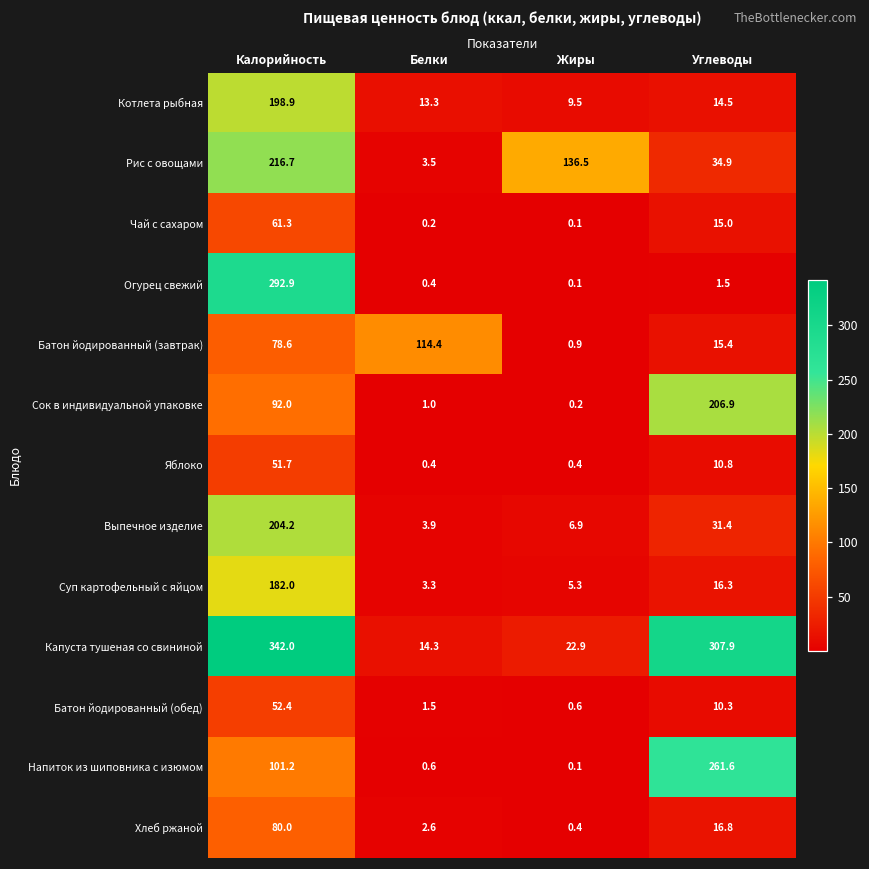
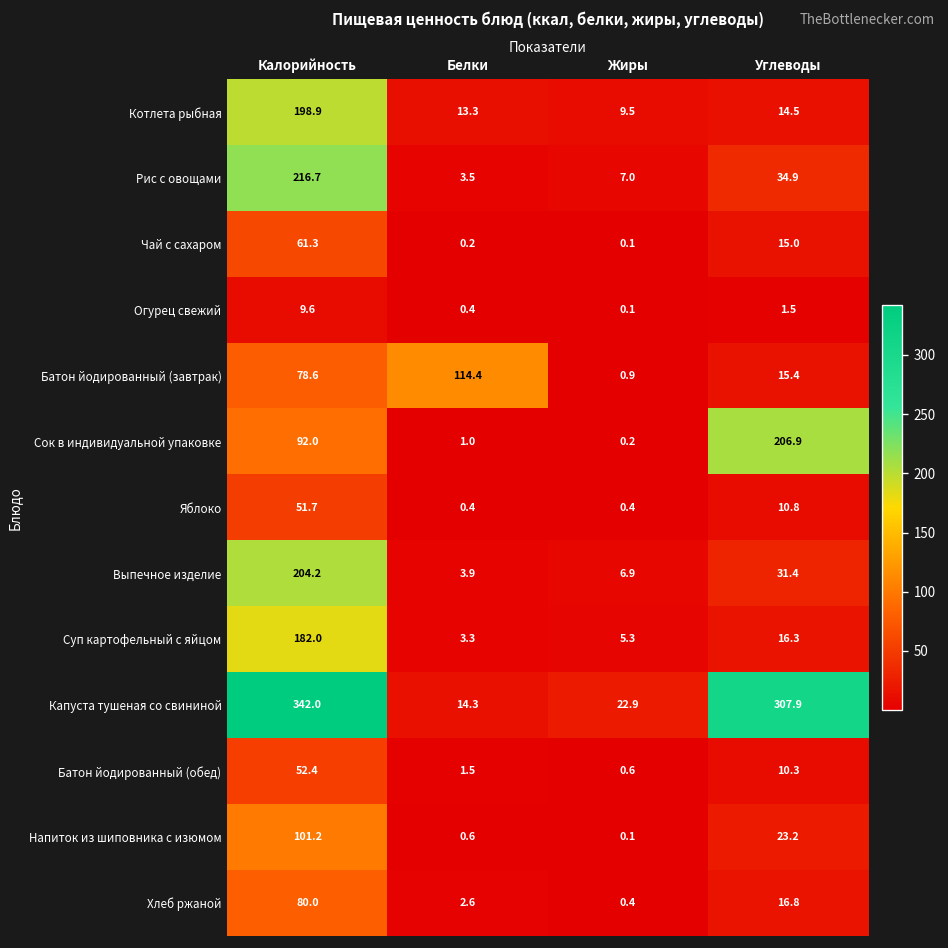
  {
    "Котлета рыбная": {
      "Калорийность": 198.9,
      "Белки": 13.3,
      "Жиры": 9.5,
      "Углеводы": 14.5
    },
    "Рис с овощами": {
      "Калорийность": 216.7,
      "Белки": 3.5,
-     "Жиры": 136.5,
+     "Жиры": 7.0,
      "Углеводы": 34.9
    },
    "Чай с сахаром": {
      "Калорийность": 61.3,
      "Белки": 0.2,
      "Жиры": 0.1,
      "Углеводы": 15.0
    },
    "Огурец свежий": {
-     "Калорийность": 292.9,
+     "Калорийность": 9.6,
      "Белки": 0.4,
      "Жиры": 0.1,
      "Углеводы": 1.5
    },
    "Батон йодированный (завтрак)": {
      "Калорийность": 78.6,
      "Белки": 114.4,
      "Жиры": 0.9,
      "Углеводы": 15.4
    },
    "Сок в индивидуальной упаковке": {
      "Калорийность": 92.0,
      "Белки": 1.0,
      "Жиры": 0.2,
      "Углеводы": 206.9
    },
    "Яблоко": {
      "Калорийность": 51.7,
      "Белки": 0.4,
      "Жиры": 0.4,
      "Углеводы": 10.8
    },
    "Выпечное изделие": {
      "Калорийность": 204.2,
      "Белки": 3.9,
      "Жиры": 6.9,
      "Углеводы": 31.4
    },
    "Суп картофельный с яйцом": {
      "Калорийность": 182.0,
      "Белки": 3.3,
      "Жиры": 5.3,
      "Углеводы": 16.3
    },
    "Капуста тушеная со свининой": {
      "Калорийность": 342.0,
      "Белки": 14.3,
      "Жиры": 22.9,
      "Углеводы": 307.9
    },
    "Батон йодированный (обед)": {
      "Калорийность": 52.4,
      "Белки": 1.5,
      "Жиры": 0.6,
      "Углеводы": 10.3
    },
    "Напиток из шиповника с изюмом": {
      "Калорийность": 101.2,
      "Белки": 0.6,
      "Жиры": 0.1,
-     "Углеводы": 261.6
+     "Углеводы": 23.2
    },
    "Хлеб ржаной": {
      "Калорийность": 80.0,
      "Белки": 2.6,
      "Жиры": 0.4,
      "Углеводы": 16.8
    }
  }
